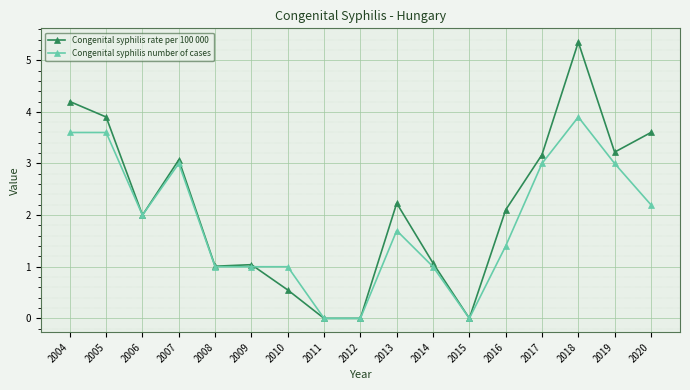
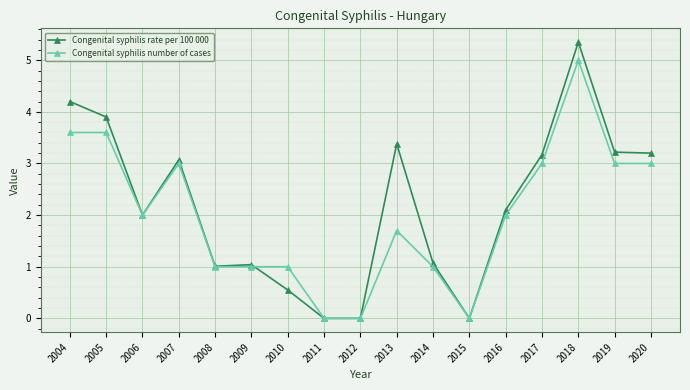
  {
    "Congenital syphilis rate per 100 000": {
      "2004": 4.2,
      "2005": 3.9,
      "2007": 3.1,
      "2010": 0.6,
-     "2013": 2.2,
+     "2013": 3.4,
      "2014": 1.1,
      "2016": 2.1,
      "2017": 3.2,
      "2018": 5.4,
      "2019": 3.2,
-     "2020": 3.6
+     "2020": 3.2
    },
    "Congenital syphilis number of cases": {
      "2004": 3.6,
      "2005": 3.6,
      "2007": 3.0,
      "2010": 1.0,
      "2013": 1.7,
      "2014": 1.0,
-     "2016": 1.4,
+     "2016": 2.0,
      "2017": 3.0,
-     "2018": 3.9,
+     "2018": 5.0,
      "2019": 3.0,
-     "2020": 2.2
+     "2020": 3.0
    }
  }
